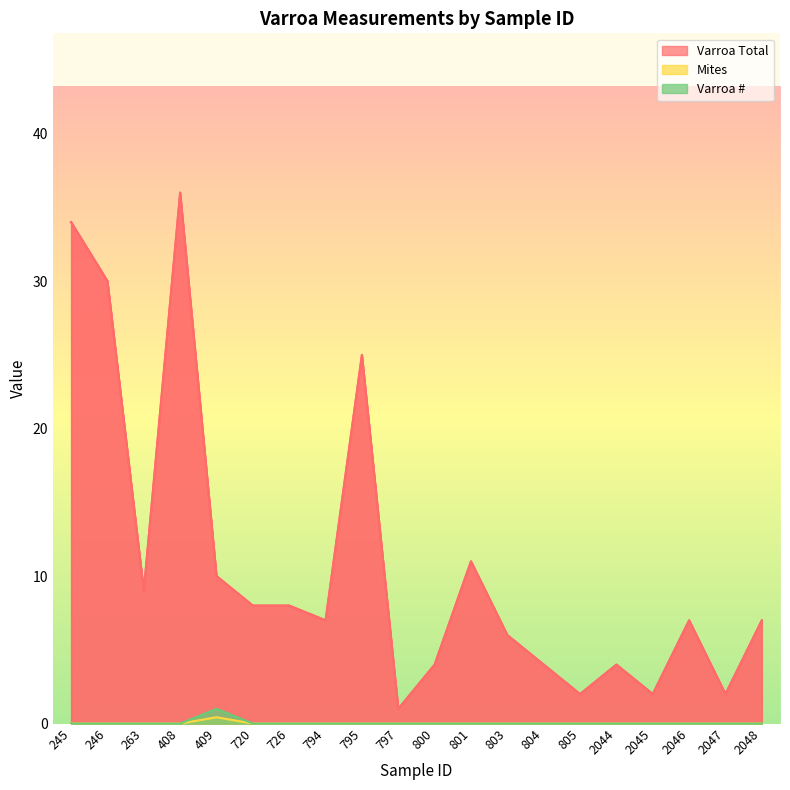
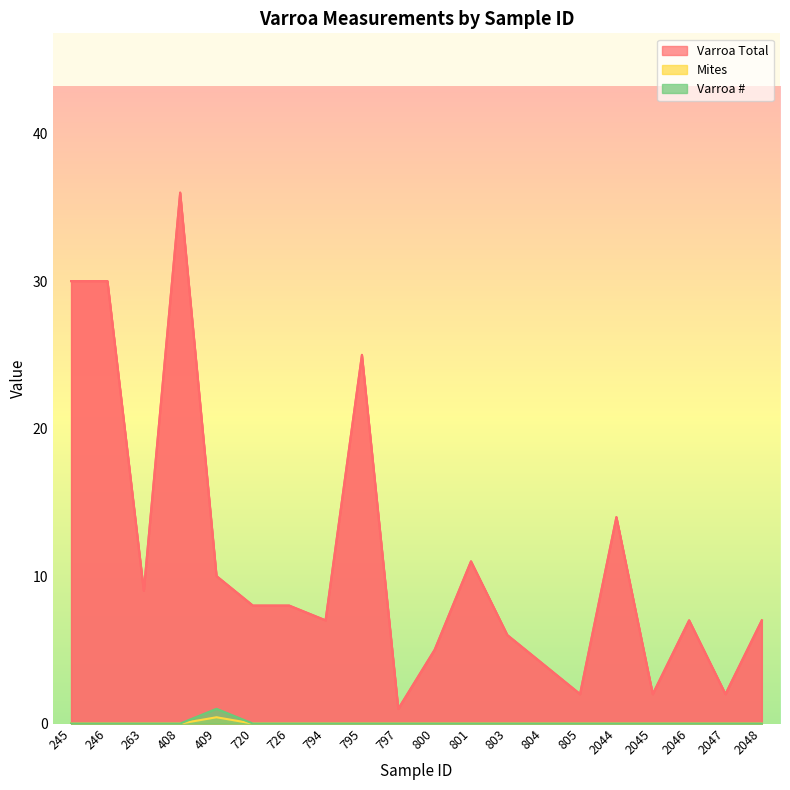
  {
    "Varroa Total": {
-     "245": 34,
+     "245": 30,
      "246": 30,
      "263": 9,
      "408": 36,
      "409": 10,
      "720": 8,
      "726": 8,
      "794": 7,
      "795": 25,
      "797": 1,
-     "800": 4,
+     "800": 5,
      "801": 11,
      "803": 6,
      "804": 4,
      "805": 2,
-     "2044": 4,
+     "2044": 14,
      "2045": 2,
      "2046": 7,
      "2047": 2,
      "2048": 7
    },
    "Mites": {
      "409": 0.4
    },
    "Varroa #": {
      "409": 1
    }
  }
